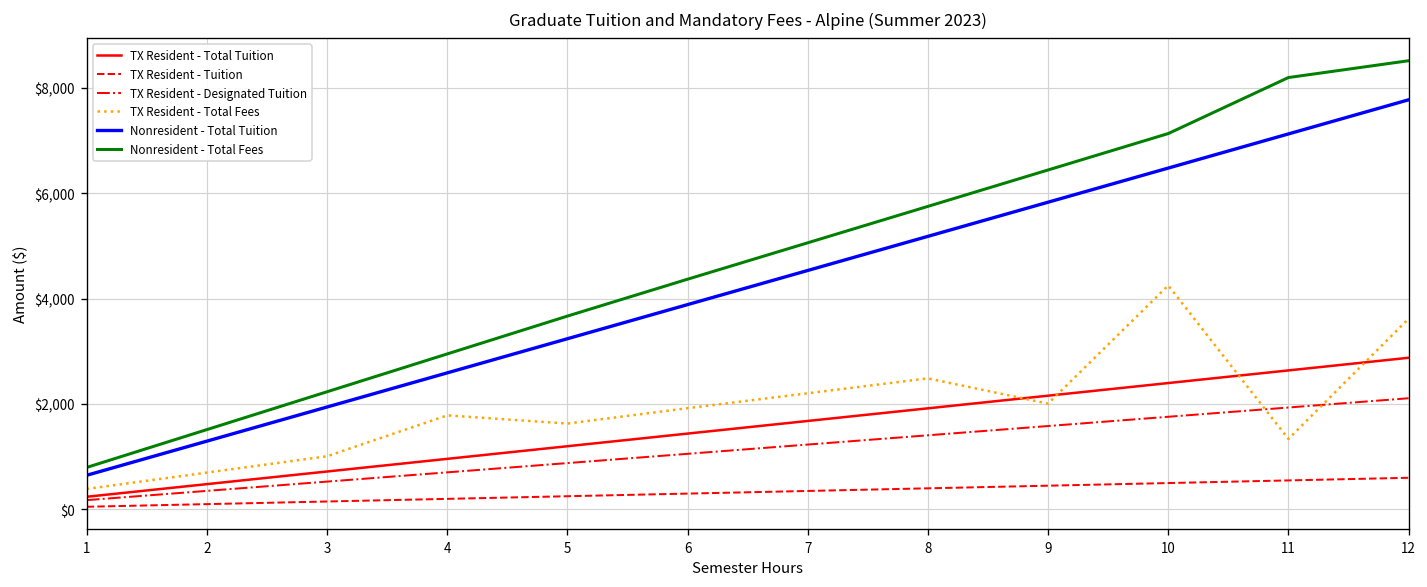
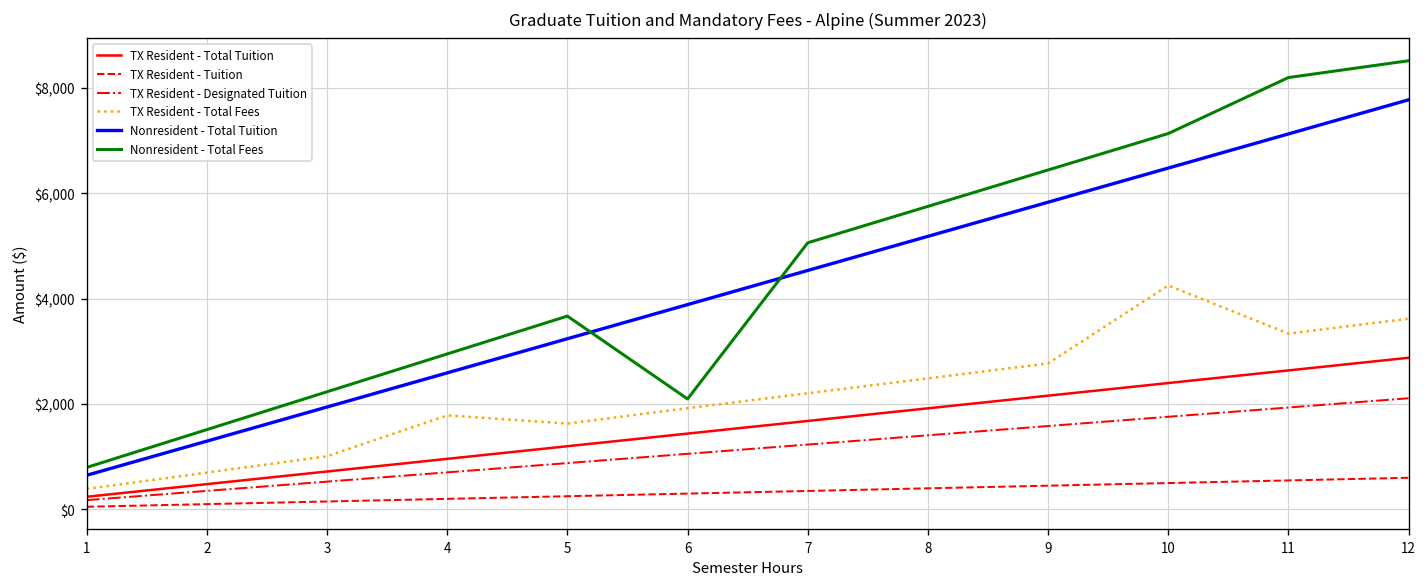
  {
    "TX Resident - Total Fees": {
      "1": "$400",
      "2": "$700",
      "3": "$1,000",
      "4": "$1,800",
      "5": "$1,600",
      "6": "$1,900",
      "7": "$2,200",
      "8": "$2,500",
-     "9": "$2,000",
+     "9": "$2,800",
      "10": "$4,300",
-     "11": "$1,300",
+     "11": "$3,300",
      "12": "$3,600"
    },
    "Nonresident - Total Tuition": {
      "1": "$600",
      "2": "$1,300",
      "3": "$1,900",
      "4": "$2,600",
      "5": "$3,200",
      "6": "$3,900",
      "7": "$4,500",
      "8": "$5,200",
      "9": "$5,800",
      "10": "$6,500",
      "11": "$7,100",
      "12": "$7,800"
    },
    "Nonresident - Total Fees": {
      "1": "$800",
      "2": "$1,500",
      "3": "$2,200",
      "4": "$3,000",
      "5": "$3,700",
-     "6": "$4,400",
+     "6": "$2,100",
      "7": "$5,100",
      "8": "$5,800",
      "9": "$6,400",
      "10": "$7,100",
      "11": "$8,200",
      "12": "$8,500"
    }
  }
